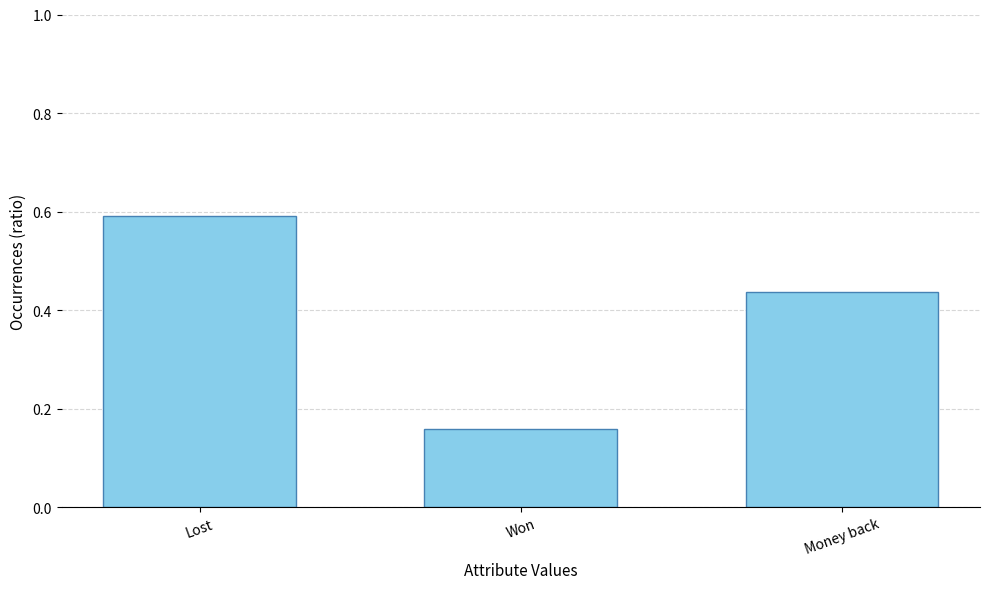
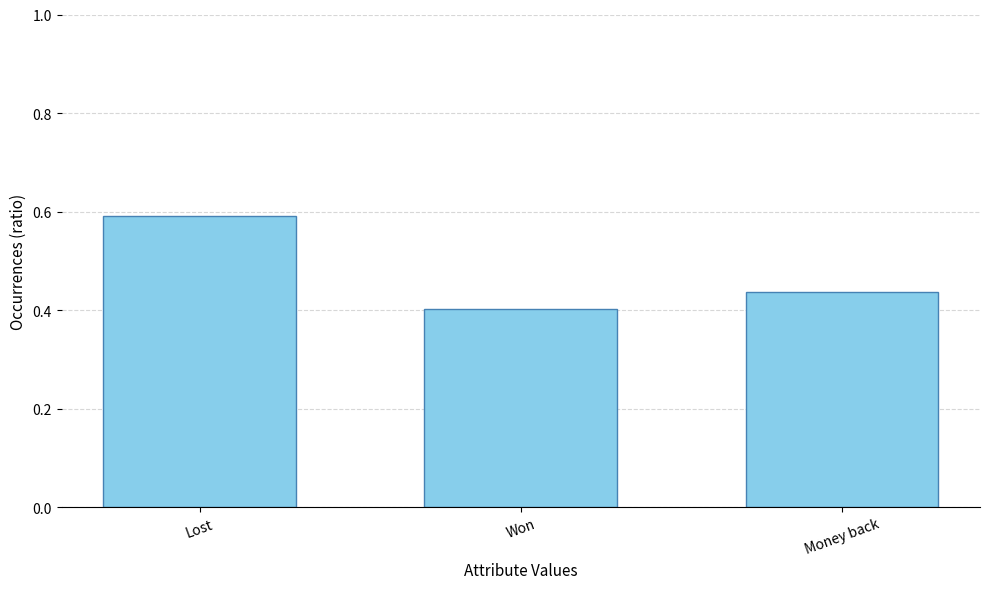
  {
    "Lost": 0.59,
-   "Won": 0.16,
+   "Won": 0.40,
    "Money back": 0.44
  }
